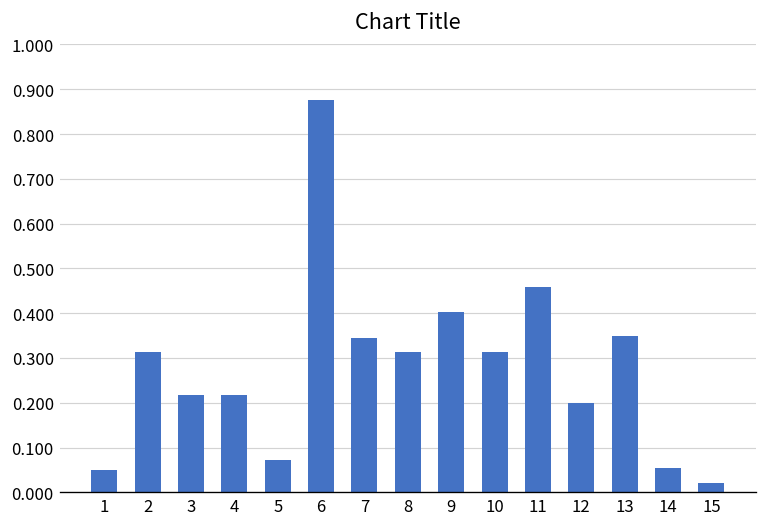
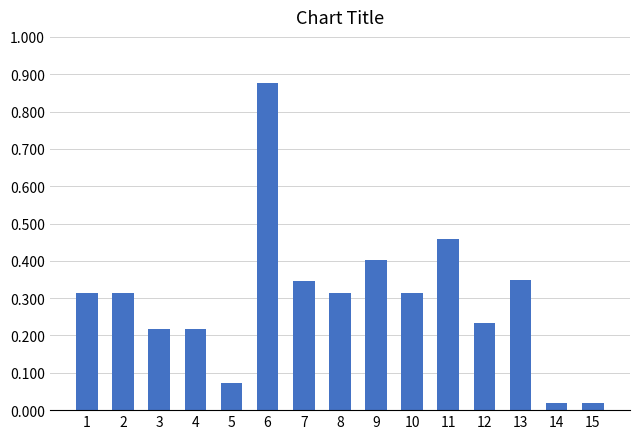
  {
-   "1": 0.05,
+   "1": 0.31,
    "2": 0.31,
    "3": 0.22,
    "4": 0.22,
    "5": 0.07,
    "6": 0.88,
    "7": 0.35,
    "8": 0.31,
    "9": 0.40,
    "10": 0.31,
    "11": 0.46,
-   "12": 0.20,
+   "12": 0.23,
    "13": 0.35,
-   "14": 0.05,
+   "14": 0.02,
    "15": 0.02
  }
